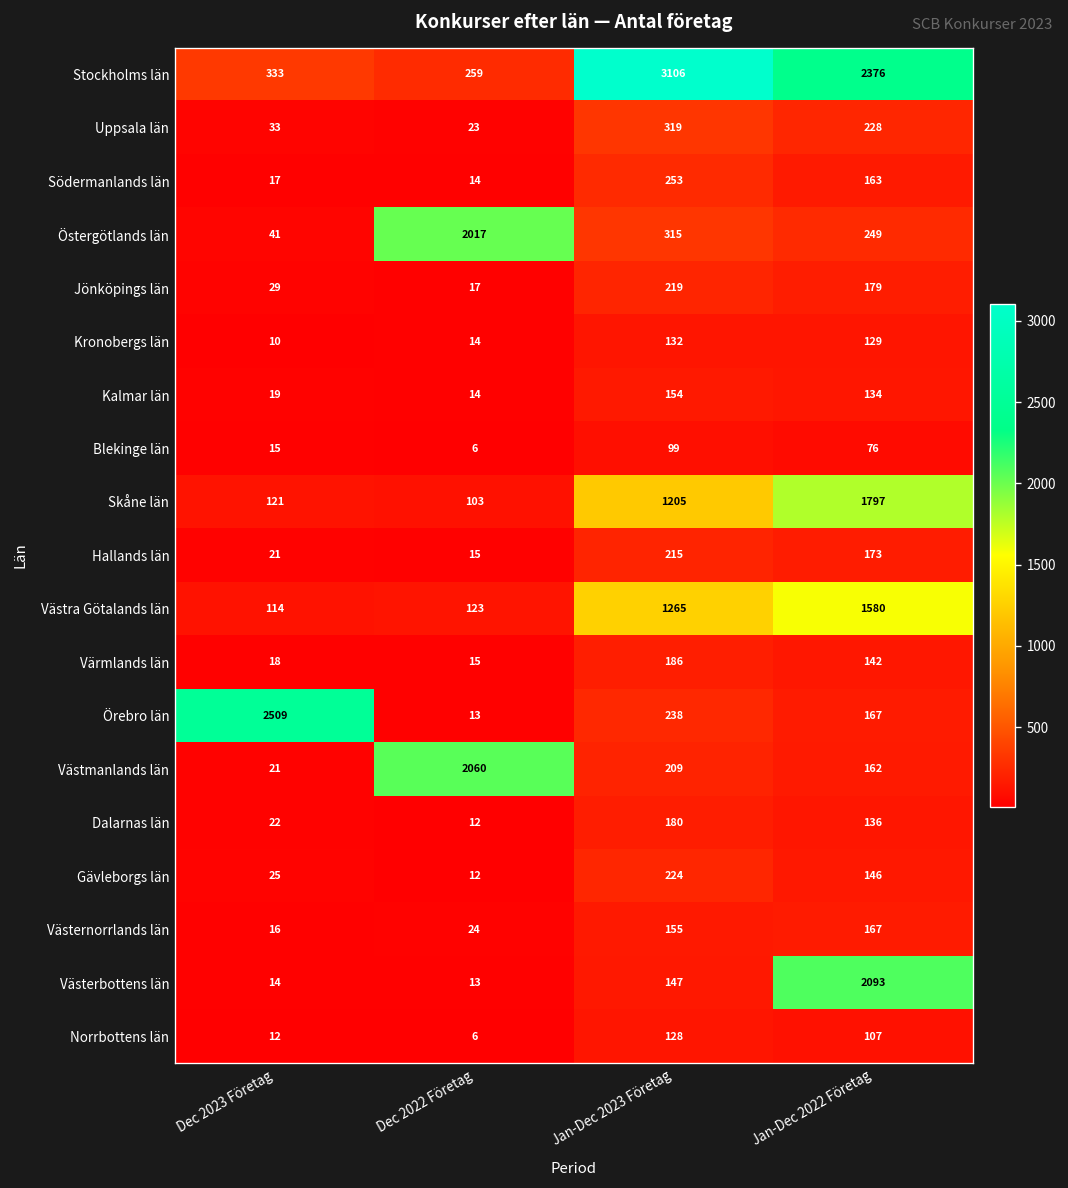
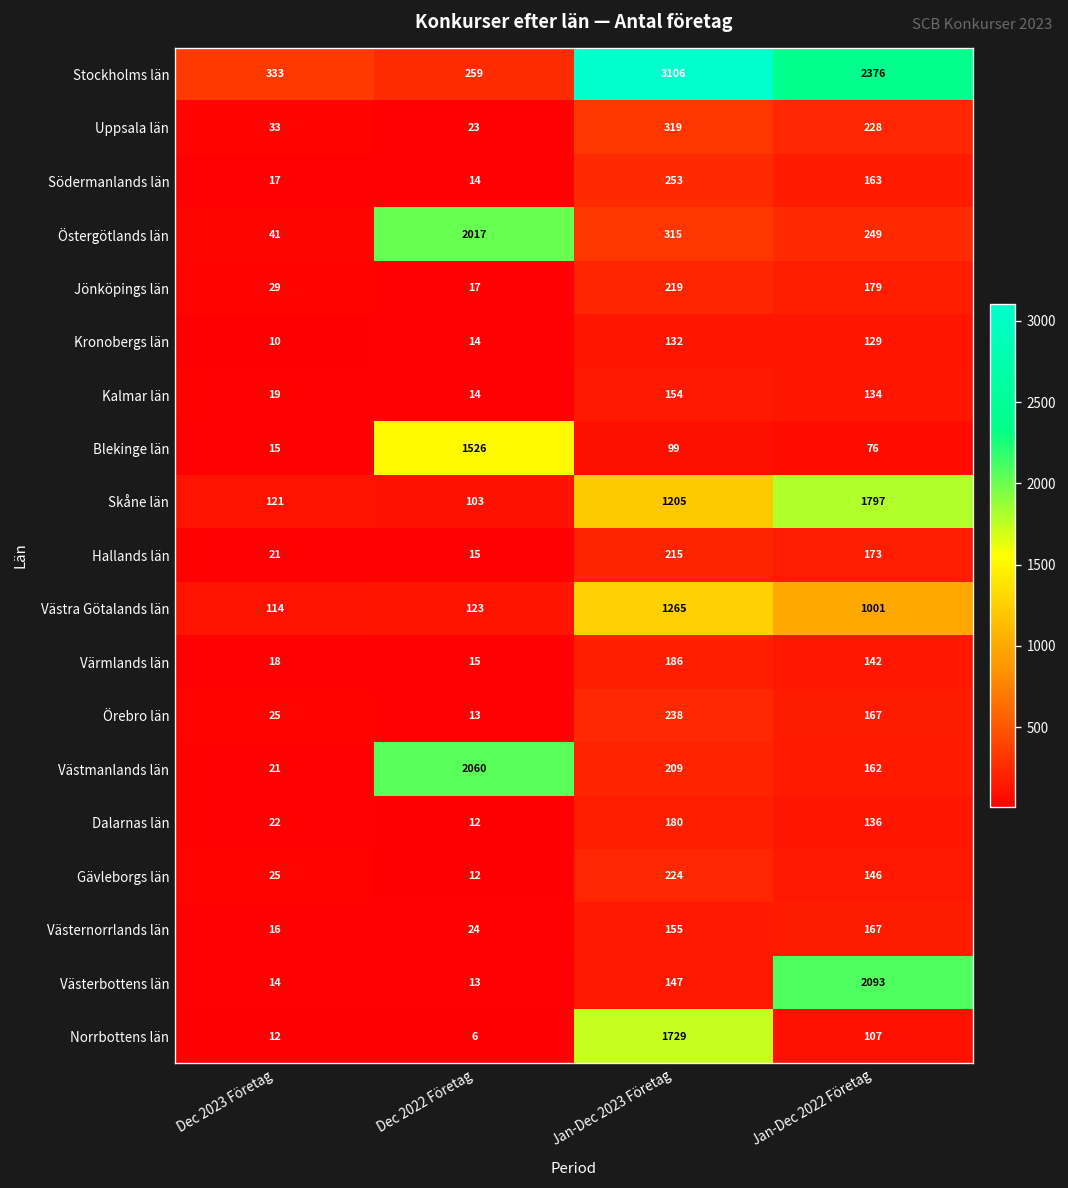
  {
    "Stockholms län": {
      "Dec 2023 Företag": 333,
      "Dec 2022 Företag": 259,
      "Jan-Dec 2023 Företag": 3106,
      "Jan-Dec 2022 Företag": 2376
    },
    "Uppsala län": {
      "Dec 2023 Företag": 33,
      "Dec 2022 Företag": 23,
      "Jan-Dec 2023 Företag": 319,
      "Jan-Dec 2022 Företag": 228
    },
    "Södermanlands län": {
      "Dec 2023 Företag": 17,
      "Dec 2022 Företag": 14,
      "Jan-Dec 2023 Företag": 253,
      "Jan-Dec 2022 Företag": 163
    },
    "Östergötlands län": {
      "Dec 2023 Företag": 41,
      "Dec 2022 Företag": 2017,
      "Jan-Dec 2023 Företag": 315,
      "Jan-Dec 2022 Företag": 249
    },
    "Jönköpings län": {
      "Dec 2023 Företag": 29,
      "Dec 2022 Företag": 17,
      "Jan-Dec 2023 Företag": 219,
      "Jan-Dec 2022 Företag": 179
    },
    "Kronobergs län": {
      "Dec 2023 Företag": 10,
      "Dec 2022 Företag": 14,
      "Jan-Dec 2023 Företag": 132,
      "Jan-Dec 2022 Företag": 129
    },
    "Kalmar län": {
      "Dec 2023 Företag": 19,
      "Dec 2022 Företag": 14,
      "Jan-Dec 2023 Företag": 154,
      "Jan-Dec 2022 Företag": 134
    },
    "Blekinge län": {
      "Dec 2023 Företag": 15,
-     "Dec 2022 Företag": 6,
+     "Dec 2022 Företag": 1526,
      "Jan-Dec 2023 Företag": 99,
      "Jan-Dec 2022 Företag": 76
    },
    "Skåne län": {
      "Dec 2023 Företag": 121,
      "Dec 2022 Företag": 103,
      "Jan-Dec 2023 Företag": 1205,
      "Jan-Dec 2022 Företag": 1797
    },
    "Hallands län": {
      "Dec 2023 Företag": 21,
      "Dec 2022 Företag": 15,
      "Jan-Dec 2023 Företag": 215,
      "Jan-Dec 2022 Företag": 173
    },
    "Västra Götalands län": {
      "Dec 2023 Företag": 114,
      "Dec 2022 Företag": 123,
      "Jan-Dec 2023 Företag": 1265,
-     "Jan-Dec 2022 Företag": 1580
+     "Jan-Dec 2022 Företag": 1001
    },
    "Värmlands län": {
      "Dec 2023 Företag": 18,
      "Dec 2022 Företag": 15,
      "Jan-Dec 2023 Företag": 186,
      "Jan-Dec 2022 Företag": 142
    },
    "Örebro län": {
-     "Dec 2023 Företag": 2509,
+     "Dec 2023 Företag": 25,
      "Dec 2022 Företag": 13,
      "Jan-Dec 2023 Företag": 238,
      "Jan-Dec 2022 Företag": 167
    },
    "Västmanlands län": {
      "Dec 2023 Företag": 21,
      "Dec 2022 Företag": 2060,
      "Jan-Dec 2023 Företag": 209,
      "Jan-Dec 2022 Företag": 162
    },
    "Dalarnas län": {
      "Dec 2023 Företag": 22,
      "Dec 2022 Företag": 12,
      "Jan-Dec 2023 Företag": 180,
      "Jan-Dec 2022 Företag": 136
    },
    "Gävleborgs län": {
      "Dec 2023 Företag": 25,
      "Dec 2022 Företag": 12,
      "Jan-Dec 2023 Företag": 224,
      "Jan-Dec 2022 Företag": 146
    },
    "Västernorrlands län": {
      "Dec 2023 Företag": 16,
      "Dec 2022 Företag": 24,
      "Jan-Dec 2023 Företag": 155,
      "Jan-Dec 2022 Företag": 167
    },
    "Västerbottens län": {
      "Dec 2023 Företag": 14,
      "Dec 2022 Företag": 13,
      "Jan-Dec 2023 Företag": 147,
      "Jan-Dec 2022 Företag": 2093
    },
    "Norrbottens län": {
      "Dec 2023 Företag": 12,
      "Dec 2022 Företag": 6,
-     "Jan-Dec 2023 Företag": 128,
+     "Jan-Dec 2023 Företag": 1729,
      "Jan-Dec 2022 Företag": 107
    }
  }
